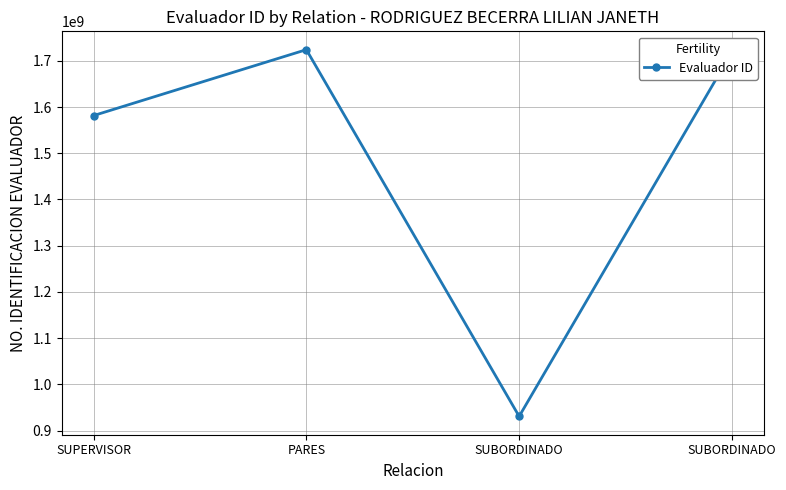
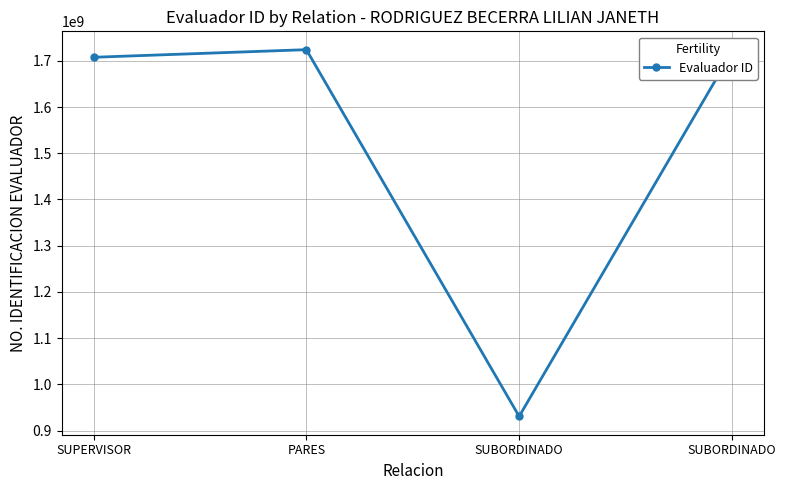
  {
-   "SUPERVISOR": 1580000000,
+   "SUPERVISOR": 1710000000,
    "PARES": 1720000000
  }
